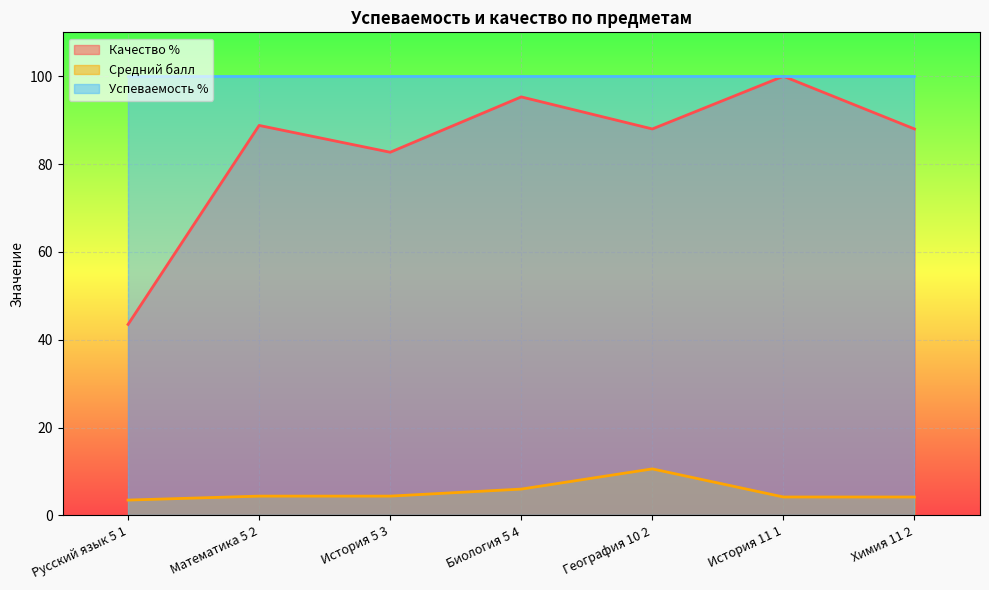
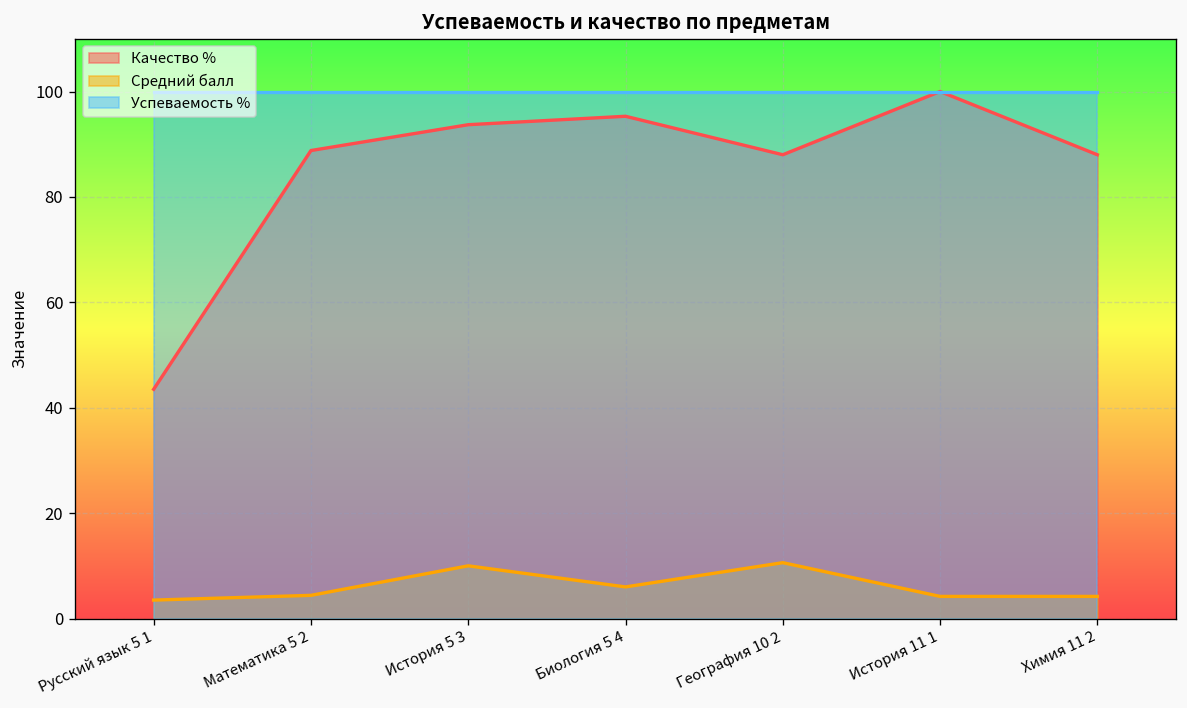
  {
    "Качество %": {
      "Русский язык 5 1": 44,
      "Математика 5 2": 89,
-     "История 5 3": 83,
+     "История 5 3": 94,
      "Биология 5 4": 95,
      "География 10 2": 88,
      "Химия 11 2": 88
    },
    "Средний балл": {
      "Русский язык 5 1": 4,
      "Математика 5 2": 4,
-     "История 5 3": 4,
+     "История 5 3": 10,
      "Биология 5 4": 6,
      "География 10 2": 11,
      "История 11 1": 4,
      "Химия 11 2": 4
    },
    "Успеваемость %": {
      "Математика 5 2": 100,
      "История 5 3": 100,
      "Биология 5 4": 100,
      "География 10 2": 100,
      "Химия 11 2": 100
    }
  }
